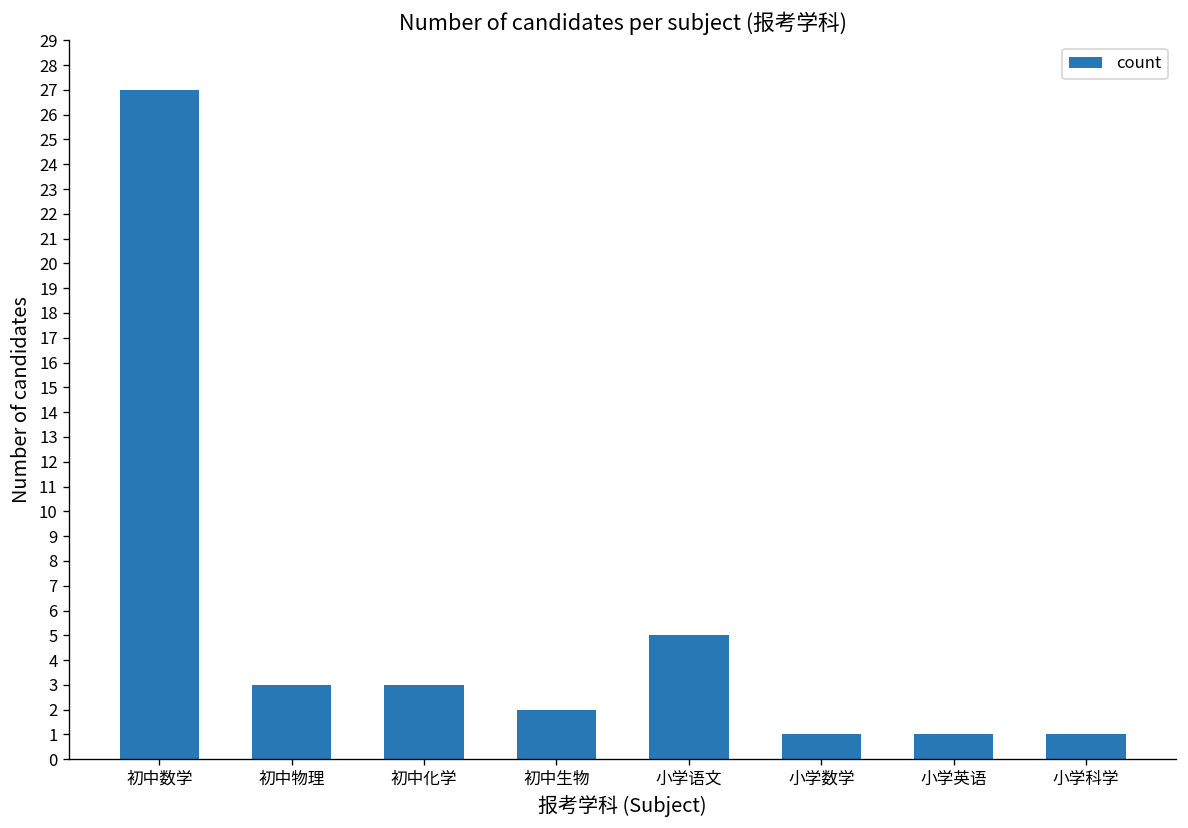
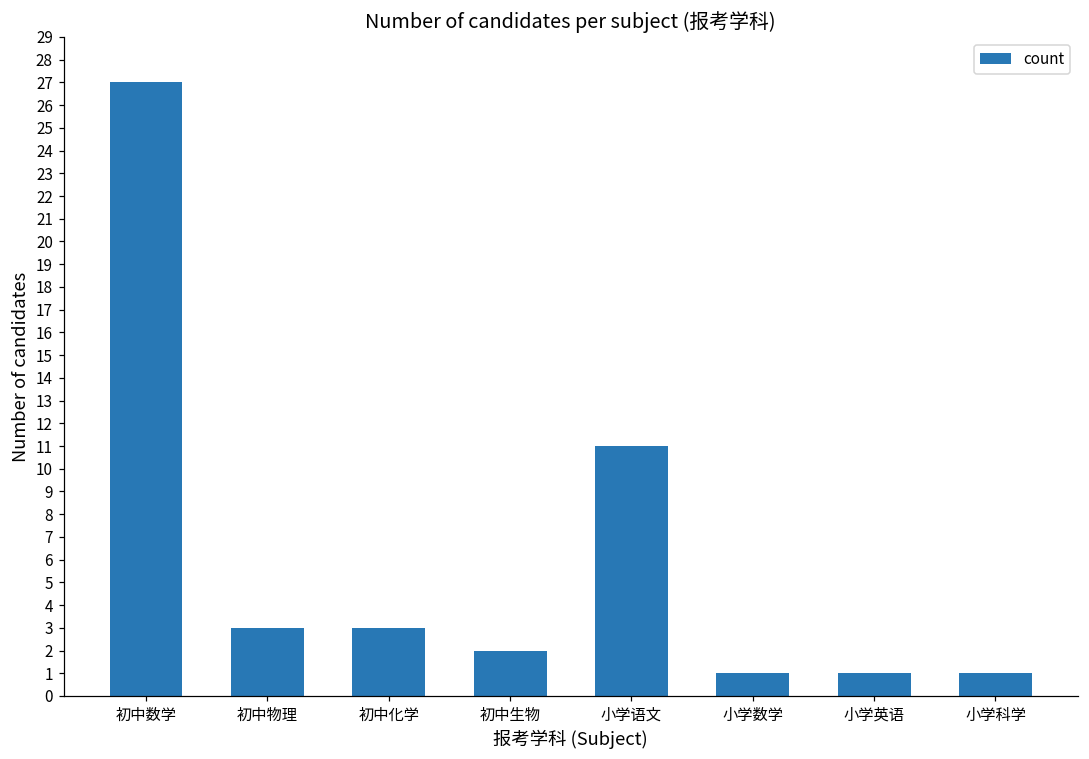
  {
    "初中数学": 27,
    "初中物理": 3,
    "初中化学": 3,
    "初中生物": 2,
-   "小学语文": 5,
+   "小学语文": 11,
    "小学数学": 1,
    "小学英语": 1,
    "小学科学": 1
  }
